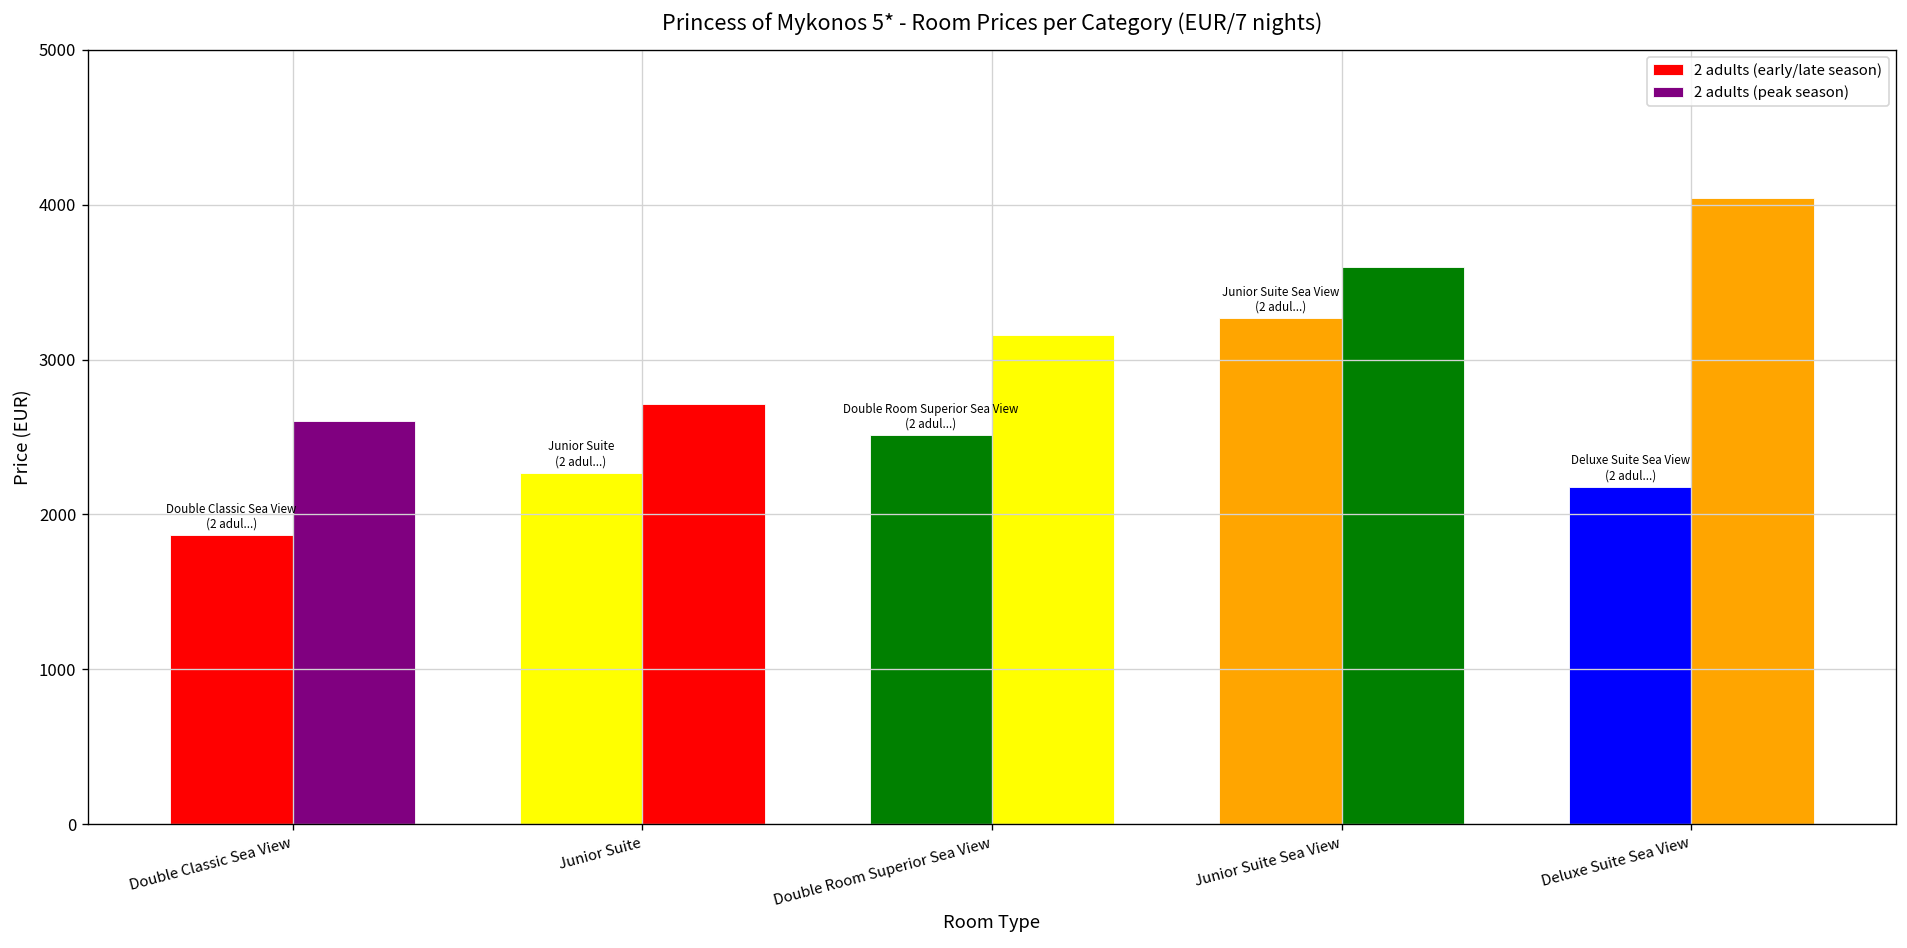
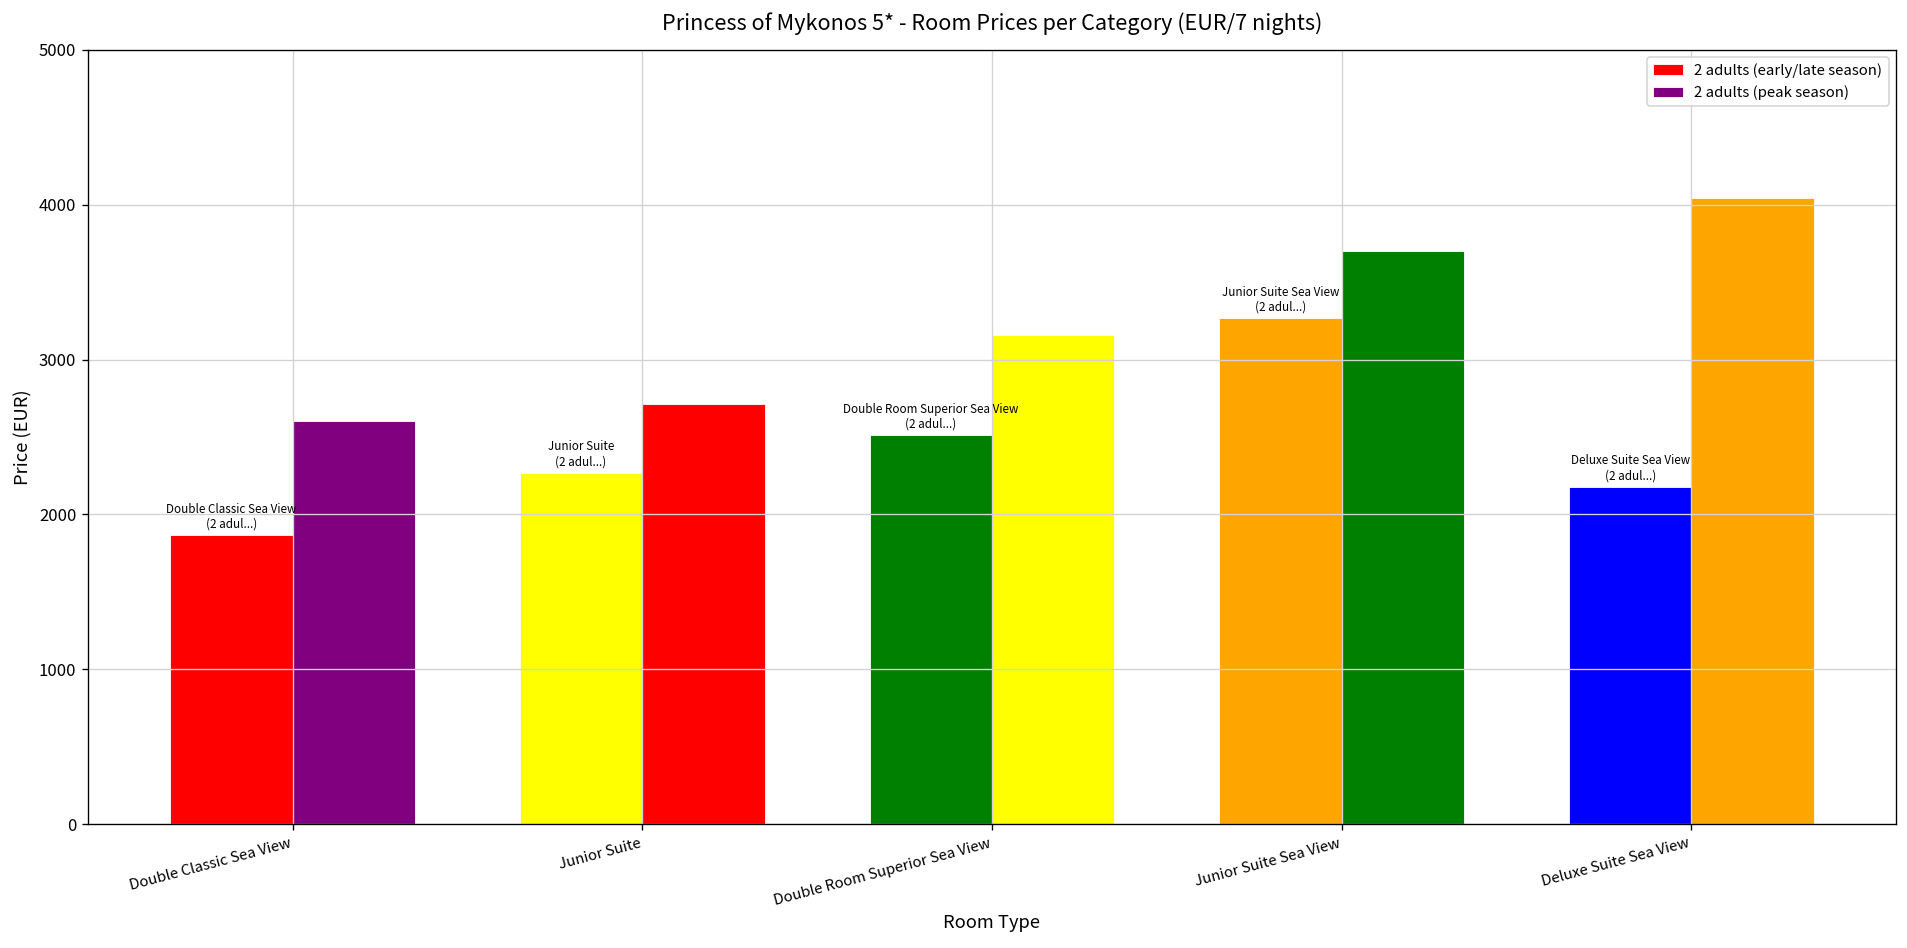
  {
    "2 adults (peak season)": {
      "Double Classic Sea View": 2600,
      "Junior Suite": 2710,
      "Double Room Superior Sea View": 3160,
-     "Junior Suite Sea View": 3600,
+     "Junior Suite Sea View": 3700,
      "Deluxe Suite Sea View": 4040
    }
  }
